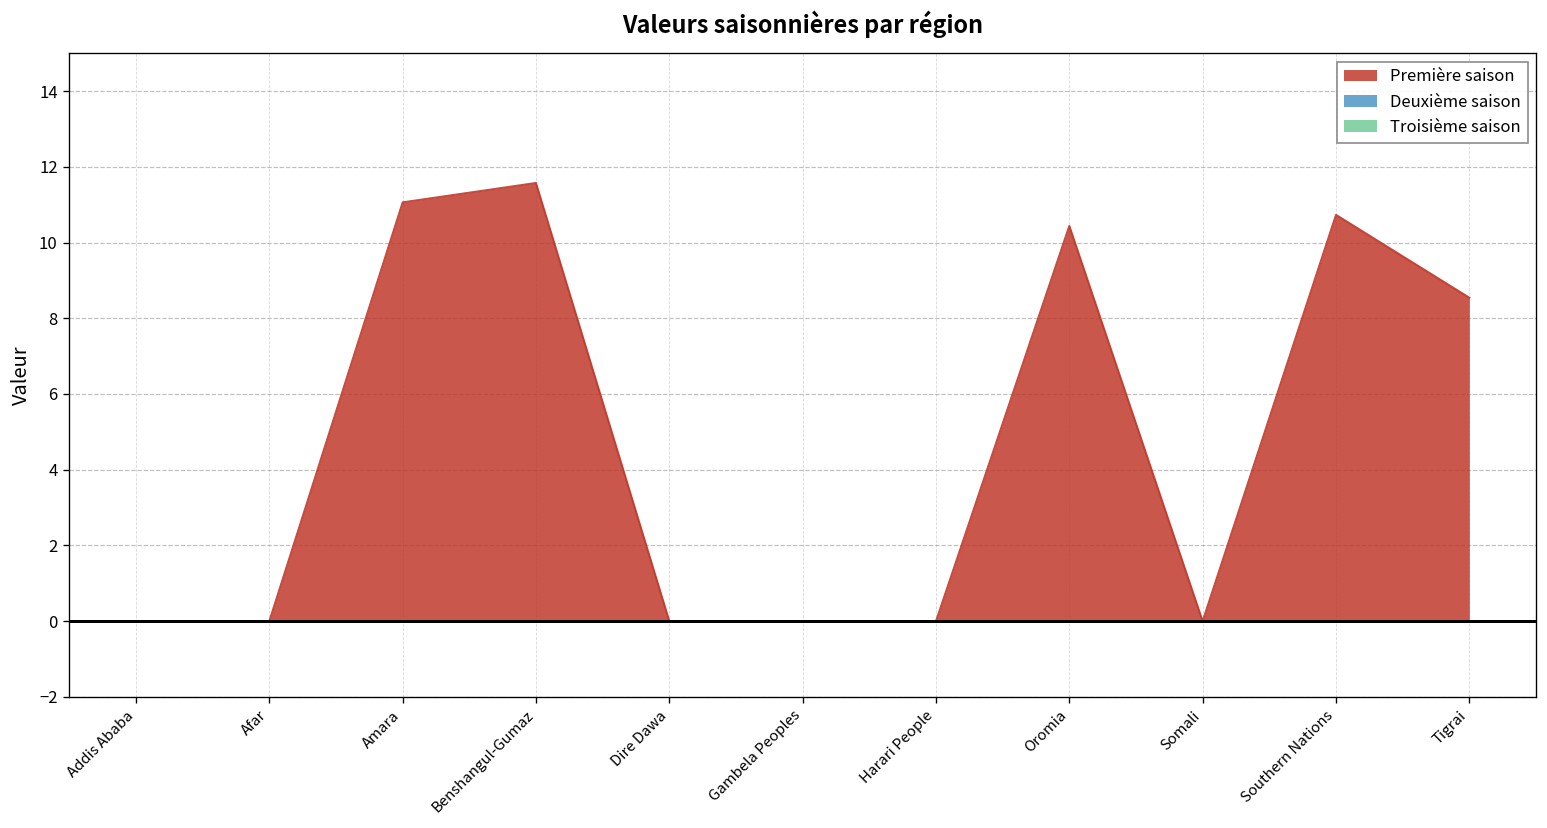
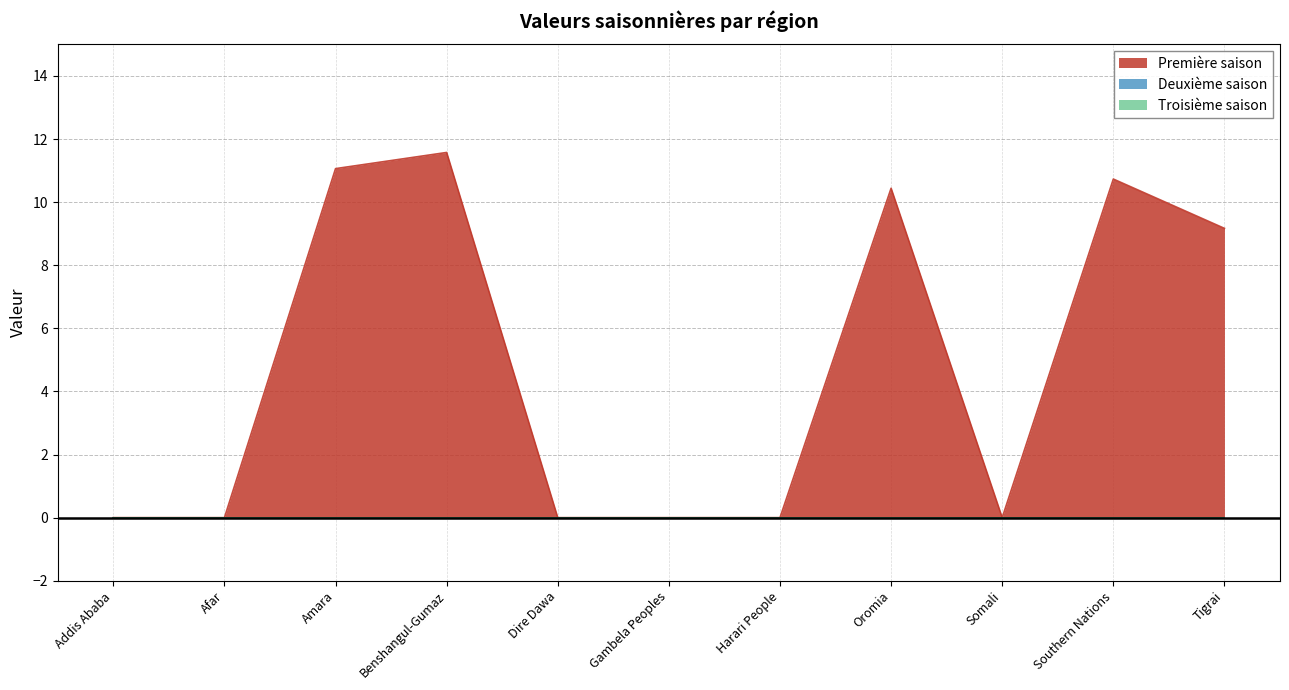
  {
    "Première saison": {
      "Amara": 11.1,
      "Benshangul-Gumaz": 11.6,
      "Oromia": 10.4,
      "Southern Nations": 10.7,
-     "Tigrai": 8.5
+     "Tigrai": 9.2
    },
    "Troisième saison": {
      "Amara": 0.0,
      "Benshangul-Gumaz": 0.0,
      "Oromia": 0.0,
      "Southern Nations": 0.0,
      "Tigrai": 0.0
    }
  }
